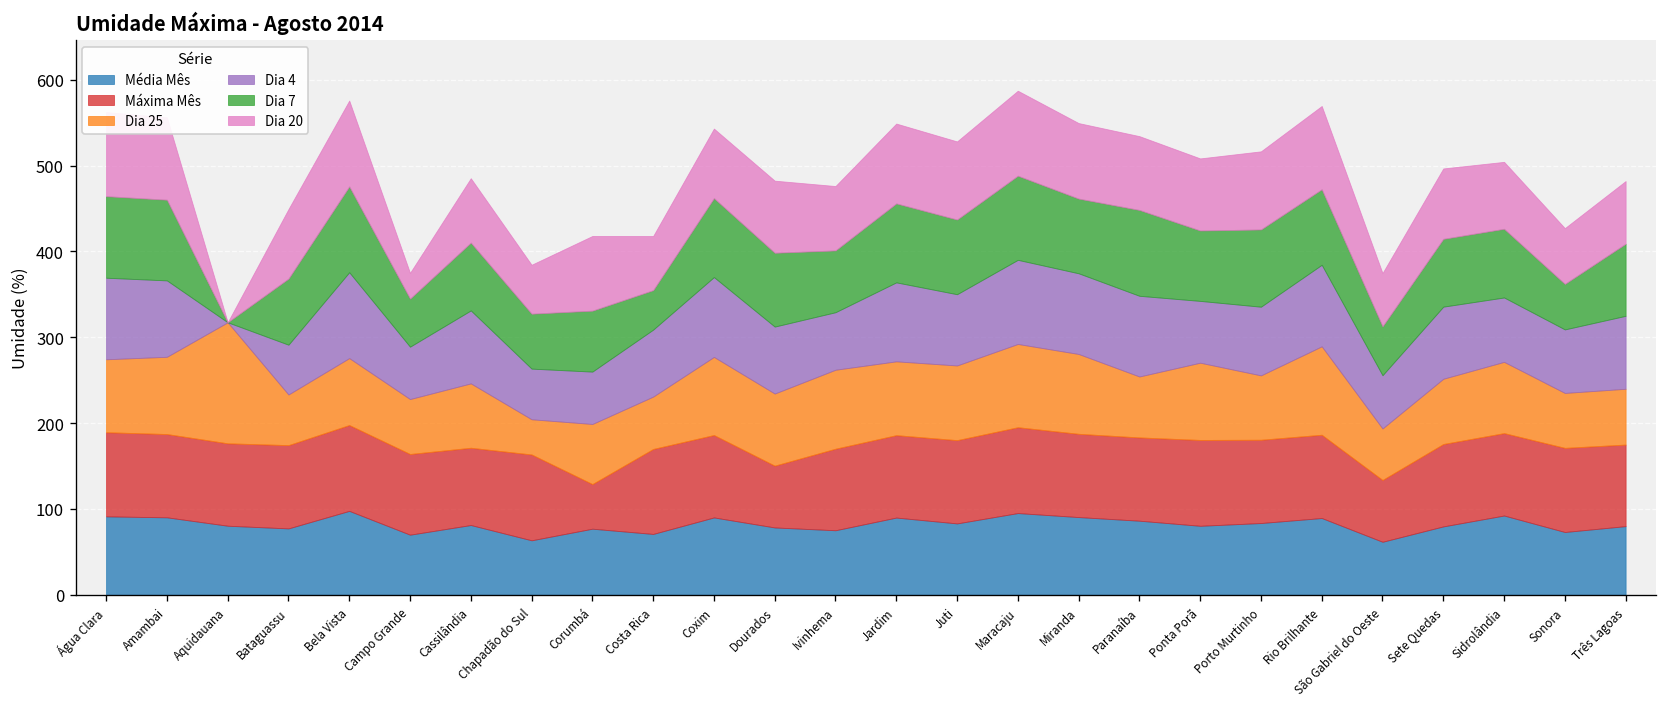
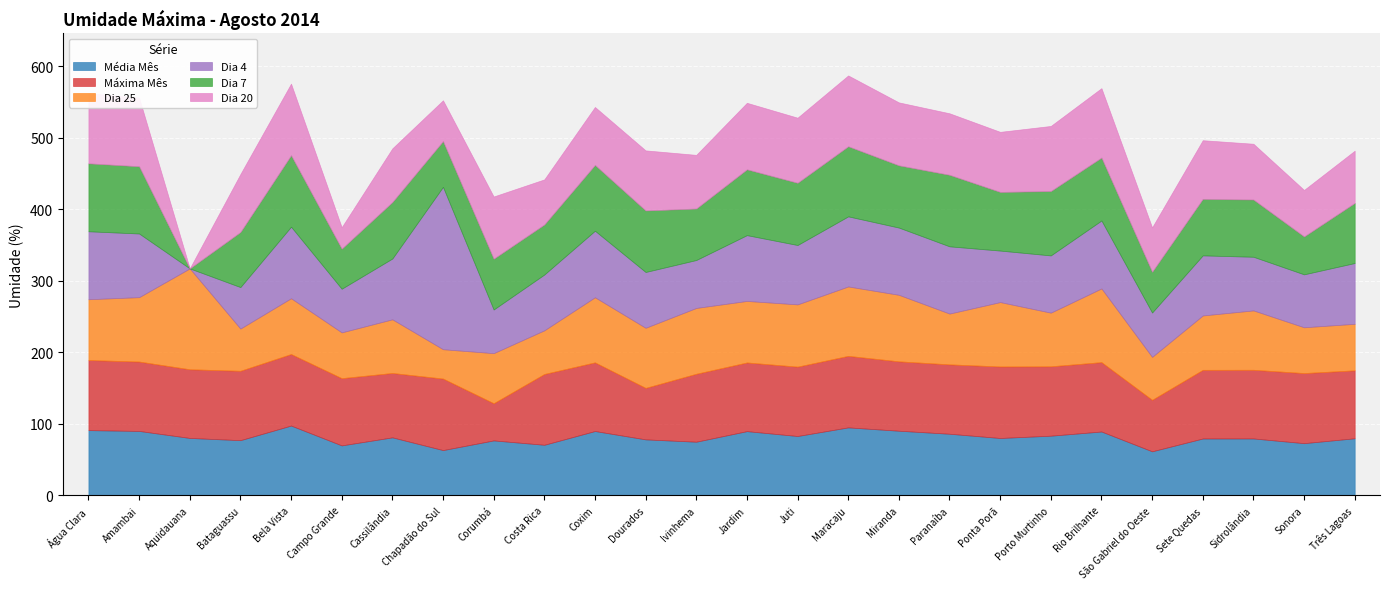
  {
    "Média Mês": {
      "Água Clara": 90,
      "Amambai": 90,
      "Aquidauana": 80,
      "Bataguassu": 80,
      "Bela Vista": 100,
      "Campo Grande": 70,
      "Cassilândia": 80,
      "Chapadão do Sul": 60,
      "Corumbá": 80,
      "Costa Rica": 70,
      "Coxim": 90,
      "Dourados": 80,
      "Ivinhema": 80,
      "Jardim": 90,
      "Juti": 80,
      "Maracaju": 100,
      "Miranda": 90,
      "Paranaíba": 90,
      "Ponta Porã": 80,
      "Porto Murtinho": 80,
      "Rio Brilhante": 90,
      "São Gabriel do Oeste": 60,
      "Sete Quedas": 80,
-     "Sidrolândia": 90,
+     "Sidrolândia": 80,
      "Sonora": 70,
      "Três Lagoas": 80
    },
    "Máxima Mês": {
      "Água Clara": 100,
      "Amambai": 100,
      "Aquidauana": 100,
      "Bataguassu": 100,
      "Bela Vista": 100,
      "Campo Grande": 90,
      "Cassilândia": 90,
      "Chapadão do Sul": 100,
      "Corumbá": 50,
      "Costa Rica": 100,
      "Coxim": 100,
      "Dourados": 70,
      "Ivinhema": 100,
      "Jardim": 100,
      "Juti": 100,
      "Maracaju": 100,
      "Miranda": 100,
      "Paranaíba": 100,
      "Ponta Porã": 100,
      "Porto Murtinho": 100,
      "Rio Brilhante": 100,
      "São Gabriel do Oeste": 70,
      "Sete Quedas": 100,
      "Sidrolândia": 100,
      "Sonora": 100,
      "Três Lagoas": 100
    },
    "Dia 25": {
      "Água Clara": 90,
      "Amambai": 90,
      "Bataguassu": 60,
      "Bela Vista": 80,
      "Campo Grande": 60,
      "Cassilândia": 80,
      "Chapadão do Sul": 40,
      "Corumbá": 70,
      "Costa Rica": 60,
      "Coxim": 90,
      "Dourados": 80,
      "Ivinhema": 90,
      "Jardim": 90,
      "Juti": 90,
      "Maracaju": 100,
      "Miranda": 90,
      "Paranaíba": 70,
      "Ponta Porã": 90,
      "Porto Murtinho": 80,
      "Rio Brilhante": 100,
      "São Gabriel do Oeste": 60,
      "Sete Quedas": 80,
      "Sidrolândia": 80,
      "Sonora": 60,
      "Três Lagoas": 70
    },
    "Dia 4": {
      "Água Clara": 100,
      "Amambai": 90,
      "Bataguassu": 60,
      "Bela Vista": 100,
      "Campo Grande": 60,
      "Cassilândia": 90,
-     "Chapadão do Sul": 60,
+     "Chapadão do Sul": 230,
      "Corumbá": 60,
      "Costa Rica": 80,
      "Coxim": 90,
      "Dourados": 80,
      "Ivinhema": 70,
      "Jardim": 90,
      "Juti": 80,
      "Maracaju": 100,
      "Miranda": 90,
      "Paranaíba": 90,
      "Ponta Porã": 70,
      "Porto Murtinho": 80,
      "Rio Brilhante": 100,
      "São Gabriel do Oeste": 60,
      "Sete Quedas": 80,
      "Sidrolândia": 80,
      "Sonora": 70,
      "Três Lagoas": 90
    },
    "Dia 7": {
      "Água Clara": 100,
      "Amambai": 90,
      "Bataguassu": 80,
      "Bela Vista": 100,
      "Campo Grande": 60,
      "Cassilândia": 80,
      "Chapadão do Sul": 60,
      "Corumbá": 70,
-     "Costa Rica": 50,
+     "Costa Rica": 70,
      "Coxim": 90,
      "Dourados": 90,
      "Ivinhema": 70,
      "Jardim": 90,
      "Juti": 90,
      "Maracaju": 100,
      "Miranda": 90,
      "Paranaíba": 100,
      "Ponta Porã": 80,
      "Porto Murtinho": 90,
      "Rio Brilhante": 90,
      "São Gabriel do Oeste": 60,
      "Sete Quedas": 80,
      "Sidrolândia": 80,
      "Sonora": 50,
      "Três Lagoas": 80
    },
    "Dia 20": {
      "Bataguassu": 80,
      "Bela Vista": 100,
      "Campo Grande": 30,
      "Cassilândia": 80,
      "Chapadão do Sul": 60,
      "Corumbá": 90,
      "Costa Rica": 60,
      "Coxim": 80,
      "Dourados": 80,
      "Ivinhema": 80,
      "Jardim": 90,
      "Juti": 90,
      "Maracaju": 100,
      "Miranda": 90,
      "Paranaíba": 90,
      "Ponta Porã": 80,
      "Porto Murtinho": 90,
      "Rio Brilhante": 100,
      "São Gabriel do Oeste": 60,
      "Sete Quedas": 80,
      "Sidrolândia": 80,
      "Sonora": 70,
      "Três Lagoas": 70
    }
  }
